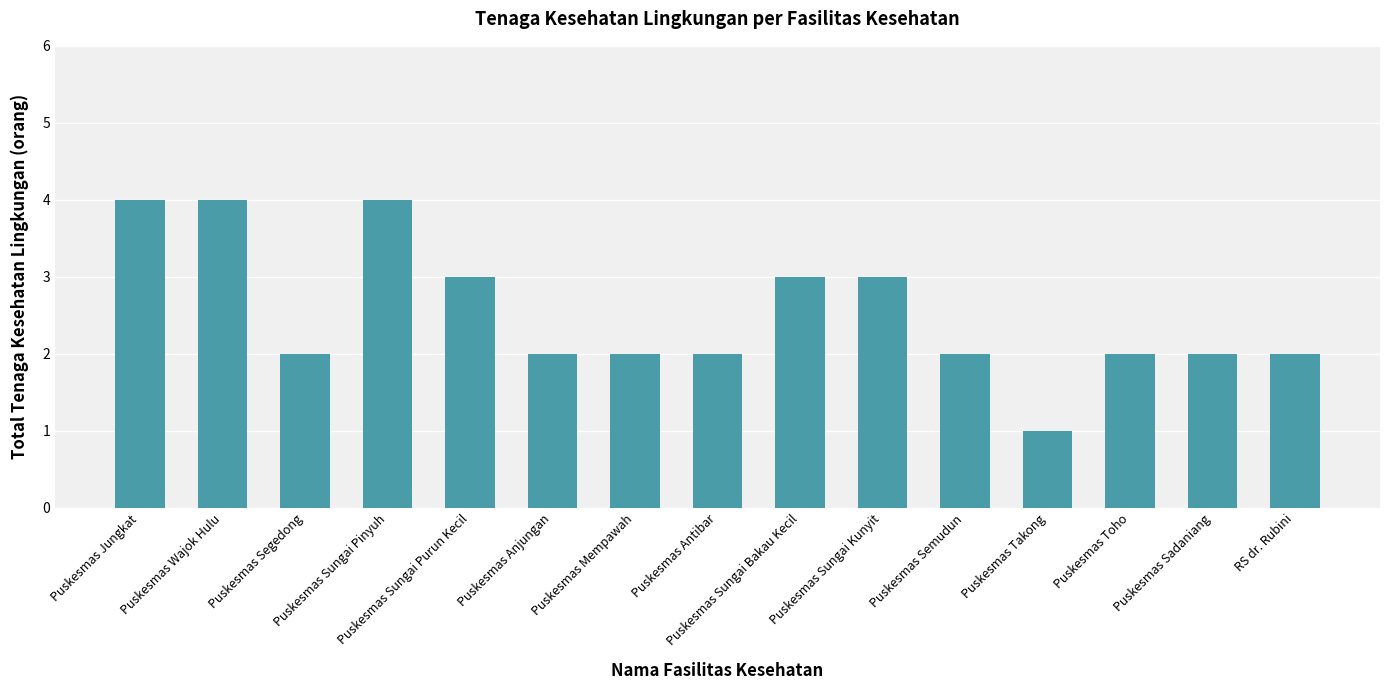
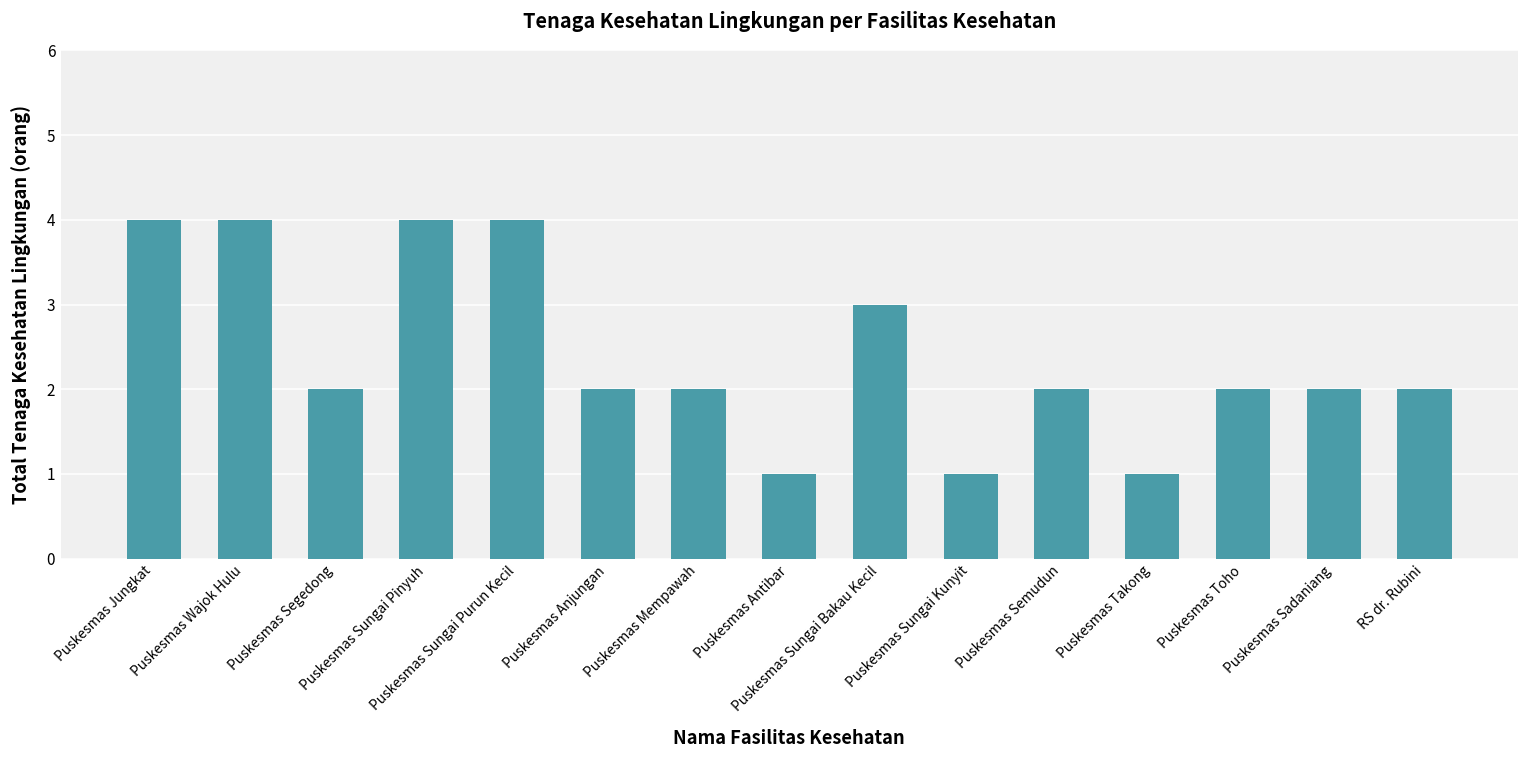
  {
    "Puskesmas Jungkat": 4,
    "Puskesmas Wajok Hulu": 4,
    "Puskesmas Segedong": 2,
    "Puskesmas Sungai Pinyuh": 4,
-   "Puskesmas Sungai Purun Kecil": 3,
+   "Puskesmas Sungai Purun Kecil": 4,
    "Puskesmas Anjungan": 2,
    "Puskesmas Mempawah": 2,
-   "Puskesmas Antibar": 2,
+   "Puskesmas Antibar": 1,
    "Puskesmas Sungai Bakau Kecil": 3,
-   "Puskesmas Sungai Kunyit": 3,
+   "Puskesmas Sungai Kunyit": 1,
    "Puskesmas Semudun": 2,
    "Puskesmas Takong": 1,
    "Puskesmas Toho": 2,
    "Puskesmas Sadaniang": 2,
    "RS dr. Rubini": 2
  }
